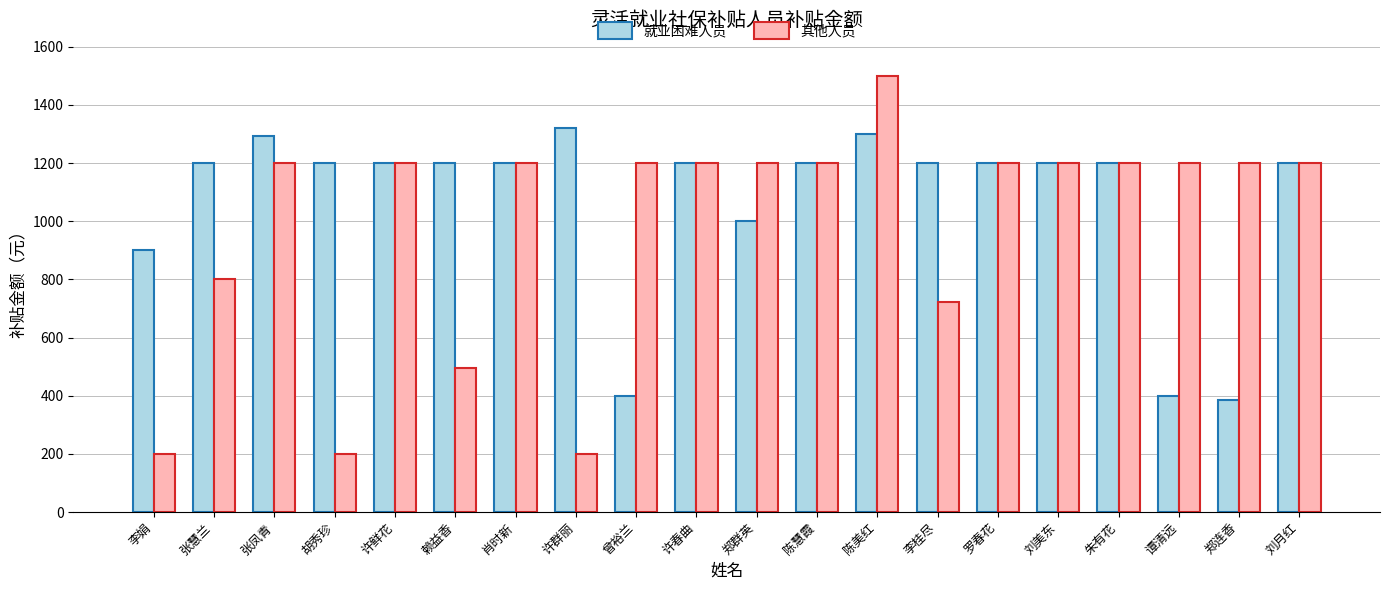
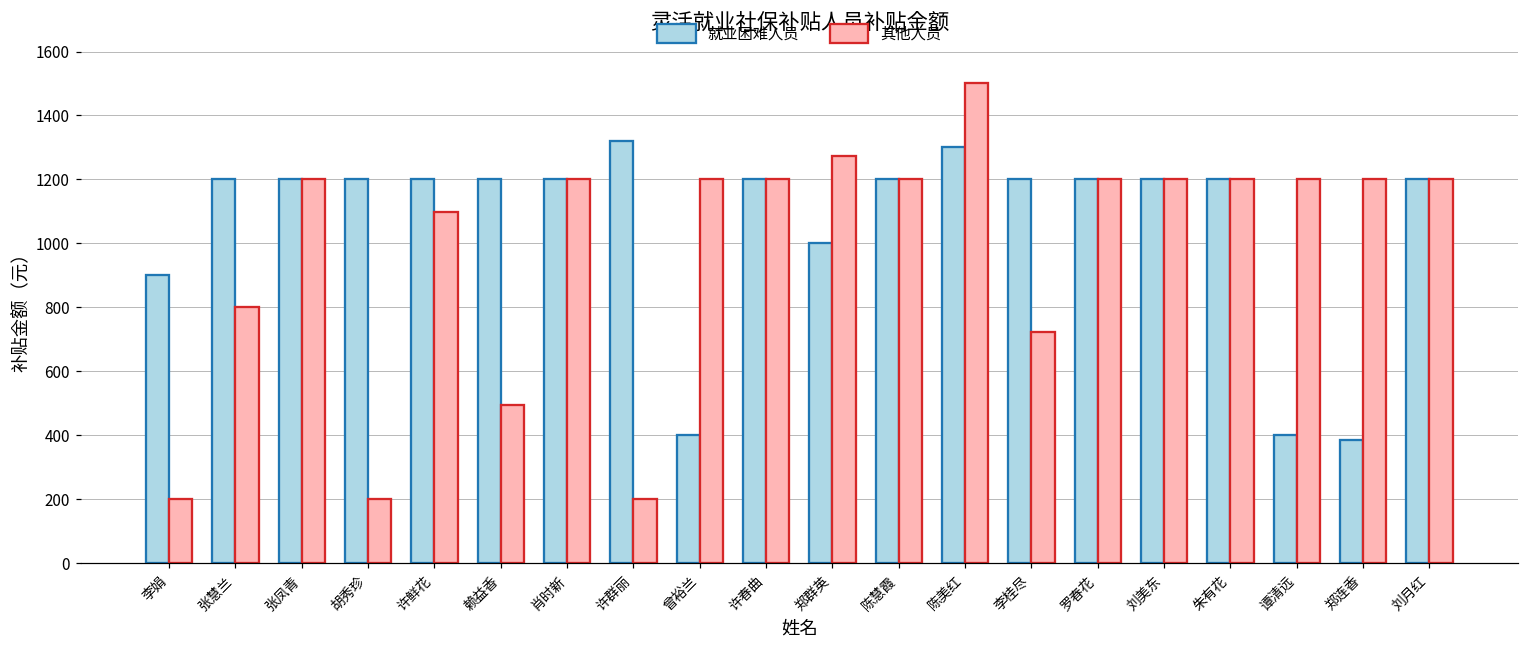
  {
    "就业困难人员": {
      "李娟": 900,
      "张慧兰": 1200,
-     "张凤青": 1290,
+     "张凤青": 1200,
      "胡秀珍": 1200,
      "许鲜花": 1200,
      "赖益香": 1200,
      "肖时新": 1200,
      "许群丽": 1320,
      "曾裕兰": 400,
      "许春曲": 1200,
      "郑群英": 1000,
      "陈慧霞": 1200,
      "陈美红": 1300,
      "李桂尽": 1200,
      "罗春花": 1200,
      "刘美东": 1200,
      "朱有花": 1200,
      "谭清远": 400,
      "郑连香": 390,
      "刘月红": 1200
    },
    "其他人员": {
      "李娟": 200,
      "张慧兰": 800,
      "张凤青": 1200,
      "胡秀珍": 200,
-     "许鲜花": 1200,
+     "许鲜花": 1100,
      "赖益香": 500,
      "肖时新": 1200,
      "许群丽": 200,
      "曾裕兰": 1200,
      "许春曲": 1200,
-     "郑群英": 1200,
+     "郑群英": 1270,
      "陈慧霞": 1200,
      "陈美红": 1500,
      "李桂尽": 720,
      "罗春花": 1200,
      "刘美东": 1200,
      "朱有花": 1200,
      "谭清远": 1200,
      "郑连香": 1200,
      "刘月红": 1200
    }
  }
